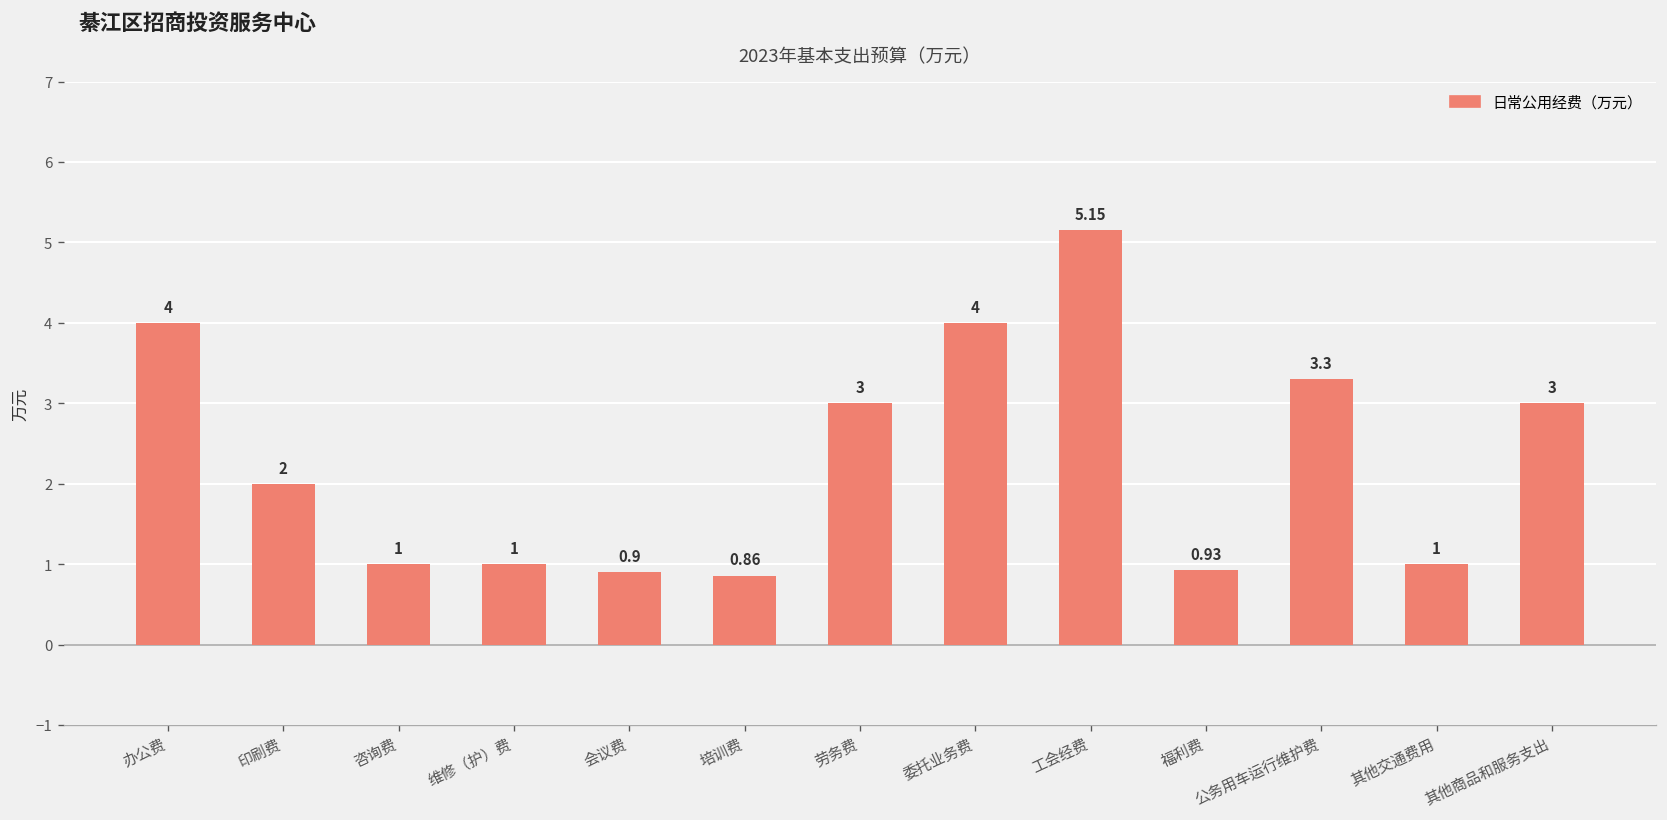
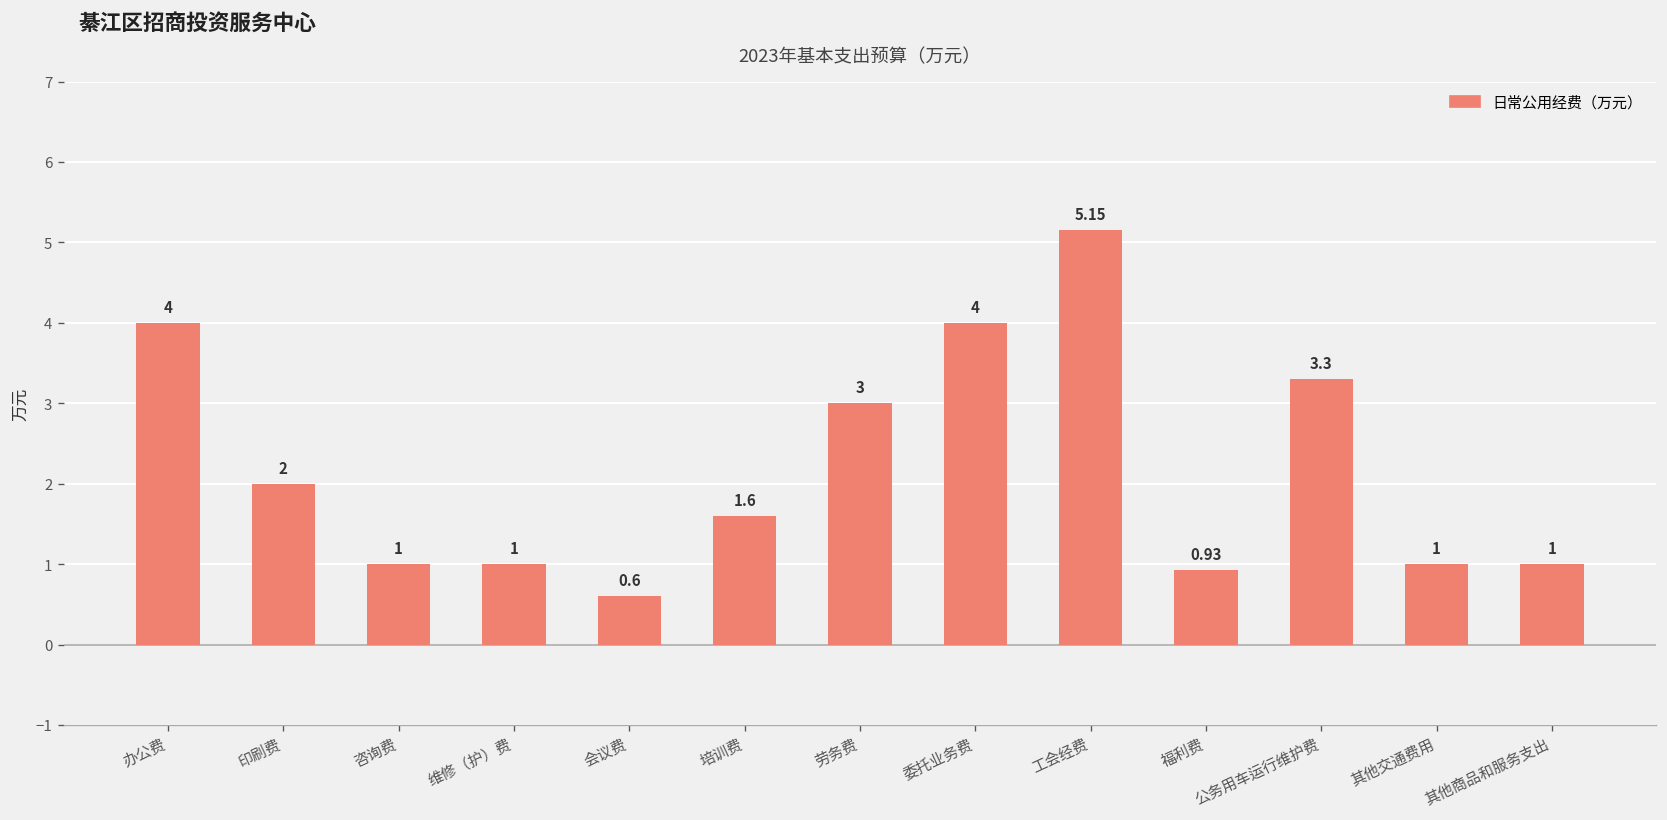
  {
    "办公费": 4,
    "印刷费": 2,
    "咨询费": 1,
    "维修（护）费": 1,
-   "会议费": 0.9,
-   "培训费": 0.86,
+   "会议费": 0.6,
+   "培训费": 1.6,
    "劳务费": 3,
    "委托业务费": 4,
    "工会经费": 5.15,
    "福利费": 0.93,
    "公务用车运行维护费": 3.3,
    "其他交通费用": 1,
-   "其他商品和服务支出": 3
+   "其他商品和服务支出": 1
  }
